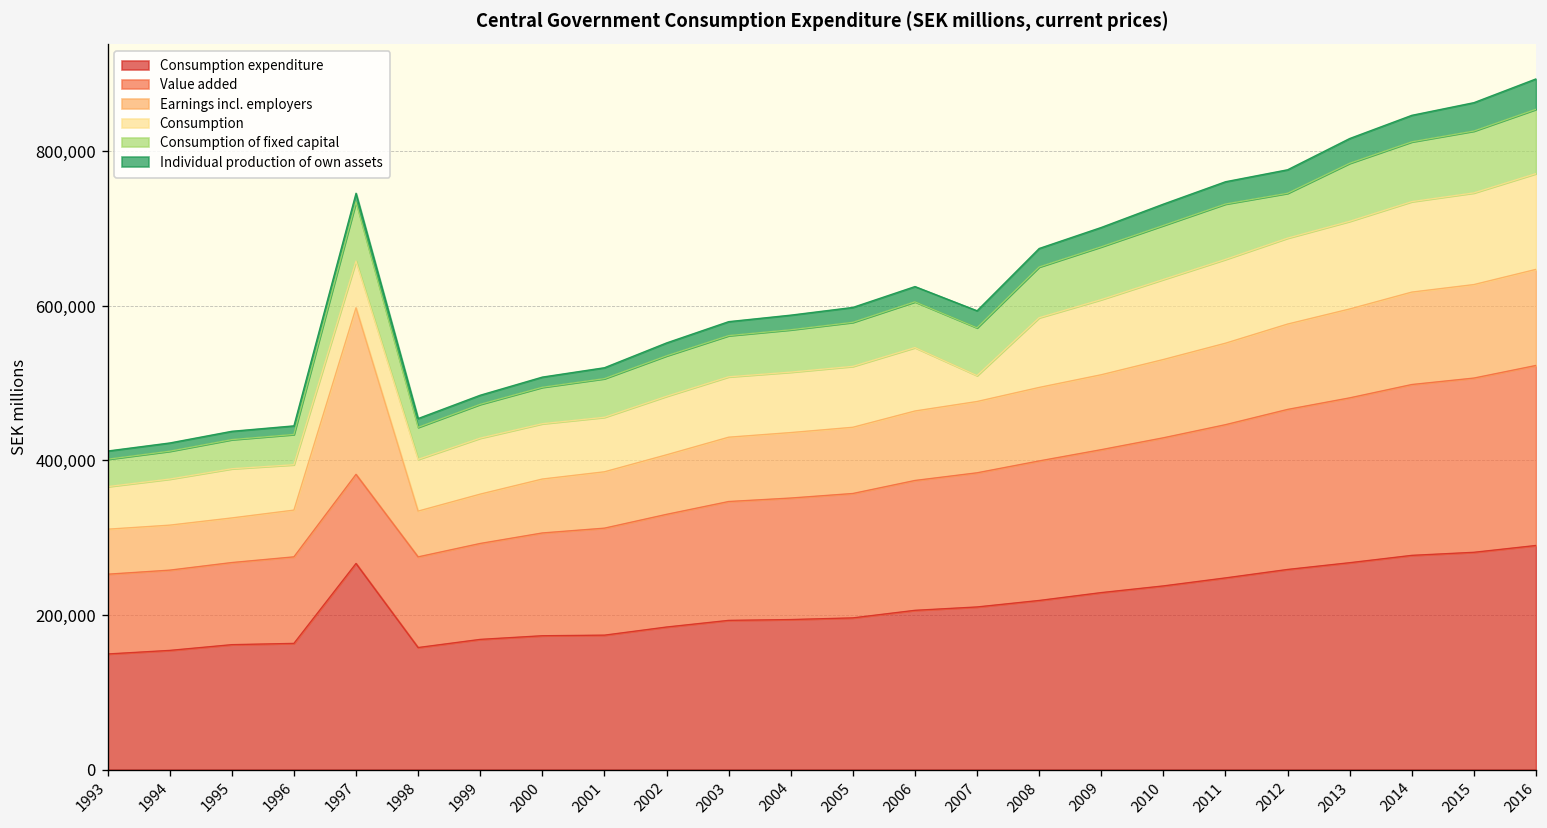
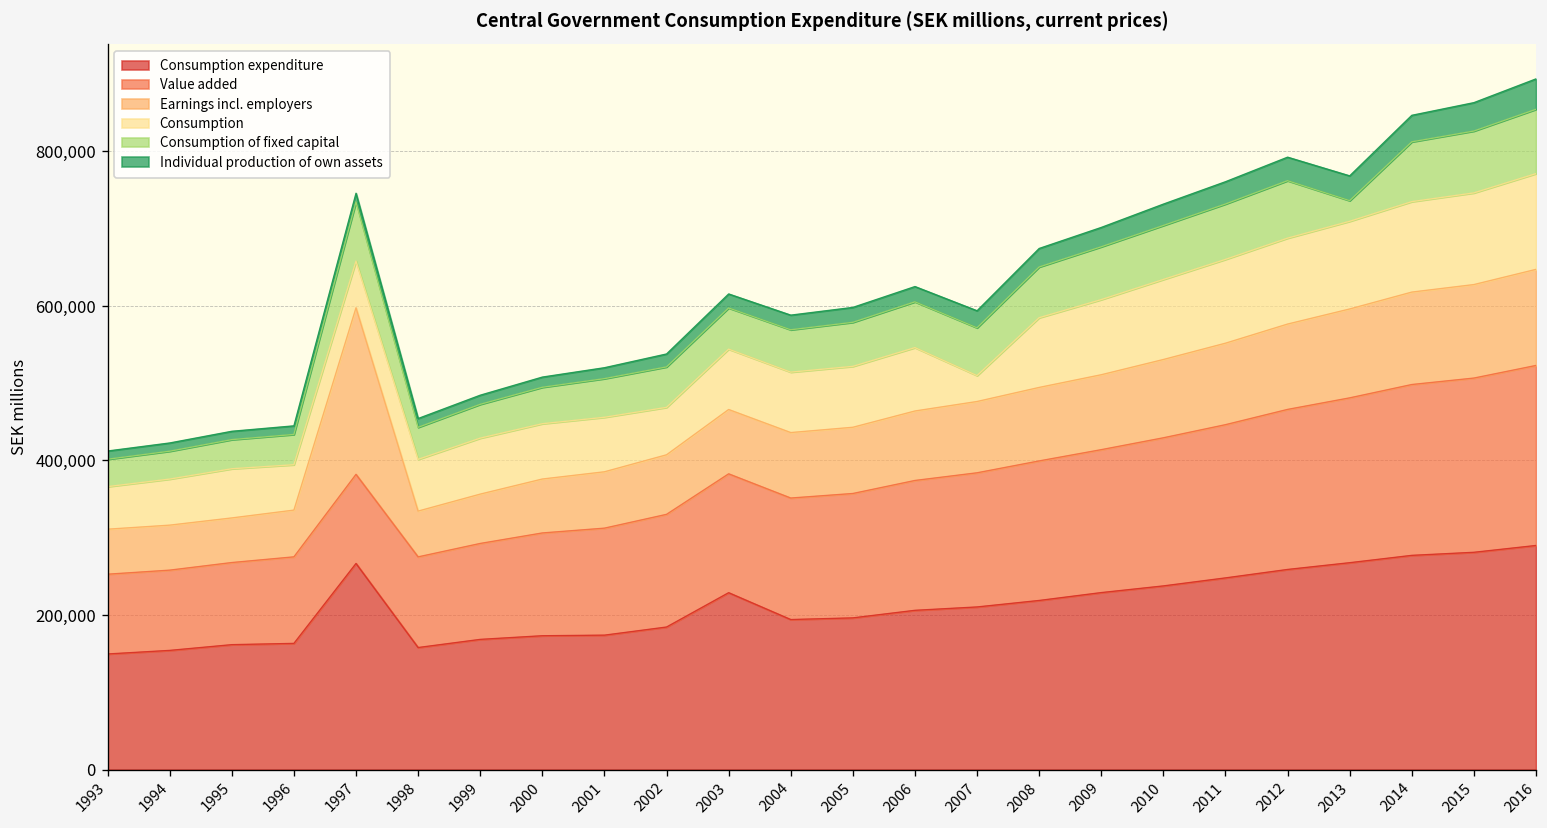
  {
    "Consumption expenditure": {
      "1993": "150,000",
      "1994": "150,000",
      "1995": "160,000",
      "1996": "160,000",
      "1997": "270,000",
      "1998": "160,000",
      "1999": "170,000",
      "2000": "170,000",
      "2001": "170,000",
      "2002": "180,000",
-     "2003": "190,000",
+     "2003": "230,000",
      "2004": "190,000",
      "2005": "200,000",
      "2006": "210,000",
      "2007": "210,000",
      "2008": "220,000",
      "2009": "230,000",
      "2010": "240,000",
      "2011": "250,000",
      "2012": "260,000",
      "2013": "270,000",
      "2014": "280,000",
      "2015": "280,000",
      "2016": "290,000"
    },
    "Value added": {
      "1993": "100,000",
      "1994": "100,000",
      "1995": "110,000",
      "1996": "110,000",
      "1997": "120,000",
      "1998": "120,000",
      "1999": "120,000",
      "2000": "130,000",
      "2001": "140,000",
      "2002": "150,000",
      "2003": "150,000",
      "2004": "160,000",
      "2005": "160,000",
      "2006": "170,000",
      "2007": "170,000",
      "2008": "180,000",
      "2009": "180,000",
      "2010": "190,000",
      "2011": "200,000",
      "2012": "210,000",
      "2013": "210,000",
      "2014": "220,000",
      "2015": "230,000",
      "2016": "230,000"
    },
    "Earnings incl. employers": {
      "1993": "60,000",
      "1994": "60,000",
      "1995": "60,000",
      "1996": "60,000",
      "1997": "220,000",
      "1998": "60,000",
      "1999": "60,000",
      "2000": "70,000",
      "2001": "70,000",
      "2002": "80,000",
      "2003": "80,000",
      "2004": "80,000",
      "2005": "90,000",
      "2006": "90,000",
      "2007": "90,000",
      "2008": "100,000",
      "2009": "100,000",
      "2010": "100,000",
      "2011": "110,000",
      "2012": "110,000",
      "2013": "120,000",
      "2014": "120,000",
      "2015": "120,000",
      "2016": "120,000"
    },
    "Consumption": {
      "1993": "60,000",
      "1994": "60,000",
      "1995": "60,000",
      "1996": "60,000",
      "1997": "60,000",
      "1998": "70,000",
      "1999": "70,000",
      "2000": "70,000",
      "2001": "70,000",
-     "2002": "80,000",
+     "2002": "60,000",
      "2003": "80,000",
      "2004": "80,000",
      "2005": "80,000",
      "2006": "80,000",
      "2007": "30,000",
      "2008": "90,000",
      "2009": "100,000",
      "2010": "100,000",
      "2011": "110,000",
      "2012": "110,000",
      "2013": "110,000",
      "2014": "120,000",
      "2015": "120,000",
      "2016": "120,000"
    },
    "Consumption of fixed capital": {
      "1993": "40,000",
      "1994": "40,000",
      "1995": "40,000",
      "1996": "40,000",
      "1997": "80,000",
      "1998": "40,000",
      "1999": "40,000",
      "2000": "50,000",
      "2001": "50,000",
      "2002": "50,000",
      "2003": "50,000",
      "2004": "50,000",
      "2005": "60,000",
      "2006": "60,000",
      "2007": "60,000",
      "2008": "70,000",
      "2009": "70,000",
      "2010": "70,000",
      "2011": "70,000",
-     "2012": "60,000",
-     "2013": "80,000",
+     "2012": "70,000",
+     "2013": "30,000",
      "2014": "80,000",
      "2015": "80,000",
      "2016": "80,000"
    },
    "Individual production of own assets": {
      "1993": "10,000",
      "1994": "10,000",
      "1995": "10,000",
      "1996": "10,000",
      "1997": "10,000",
      "1998": "10,000",
      "1999": "10,000",
      "2000": "10,000",
      "2001": "10,000",
      "2002": "20,000",
      "2003": "20,000",
      "2004": "20,000",
      "2005": "20,000",
      "2006": "20,000",
      "2007": "20,000",
      "2008": "20,000",
      "2009": "30,000",
      "2010": "30,000",
      "2011": "30,000",
      "2012": "30,000",
      "2013": "30,000",
      "2014": "30,000",
      "2015": "40,000",
      "2016": "40,000"
    }
  }
